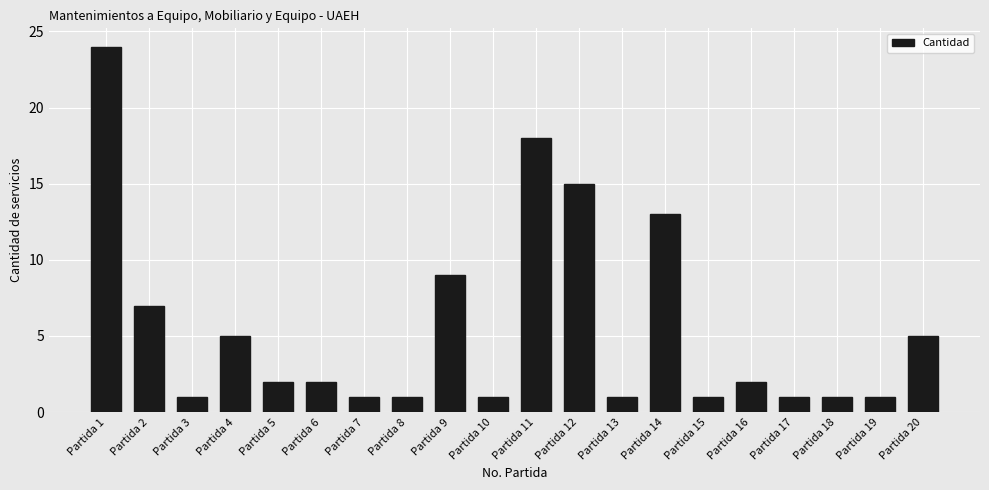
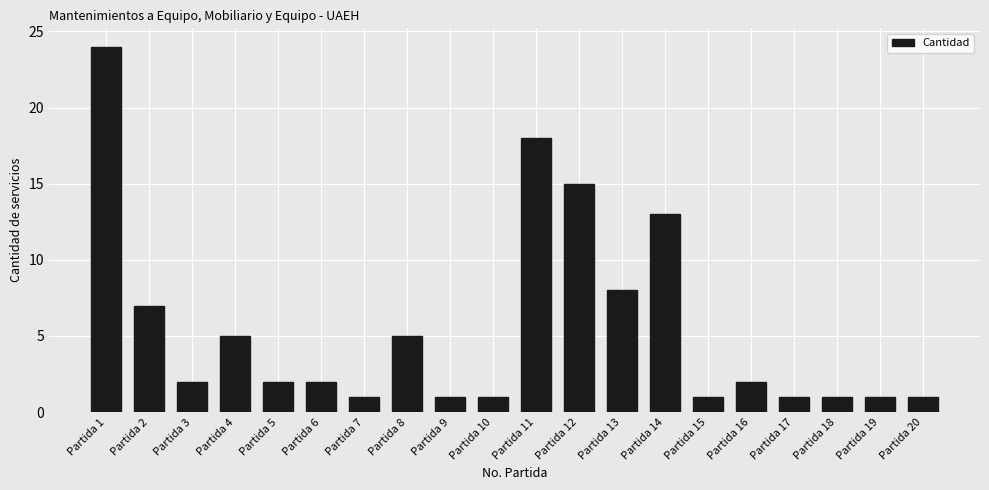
  {
    "Partida 1": 24,
    "Partida 2": 7,
-   "Partida 3": 1,
+   "Partida 3": 2,
    "Partida 4": 5,
    "Partida 5": 2,
    "Partida 6": 2,
    "Partida 7": 1,
-   "Partida 8": 1,
-   "Partida 9": 9,
+   "Partida 8": 5,
+   "Partida 9": 1,
    "Partida 10": 1,
    "Partida 11": 18,
    "Partida 12": 15,
-   "Partida 13": 1,
+   "Partida 13": 8,
    "Partida 14": 13,
    "Partida 15": 1,
    "Partida 16": 2,
    "Partida 17": 1,
    "Partida 18": 1,
    "Partida 19": 1,
-   "Partida 20": 5
+   "Partida 20": 1
  }
